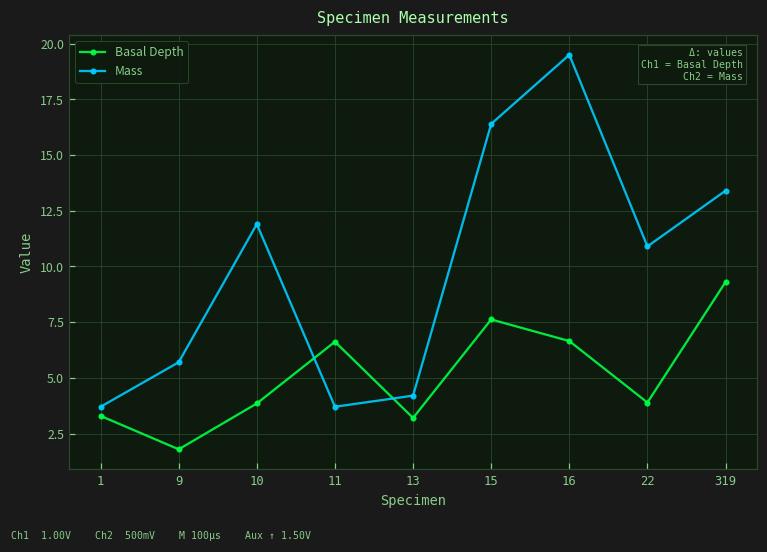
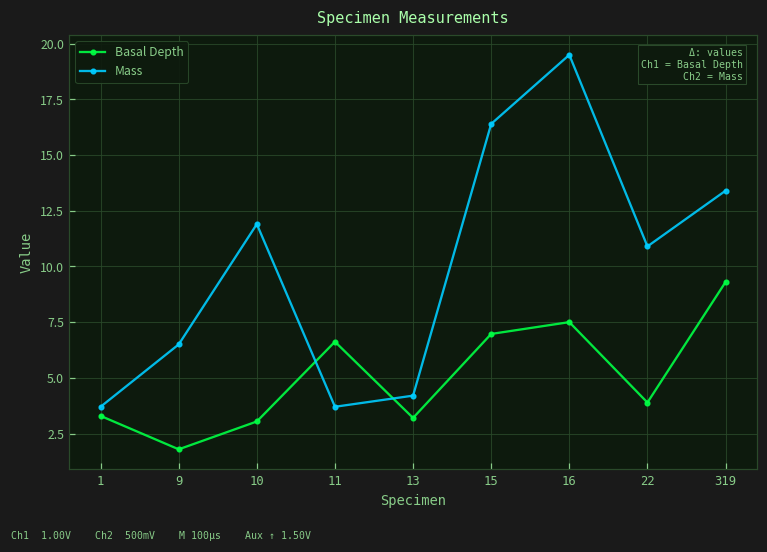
  {
    "Basal Depth": {
      "1": 3.3,
      "9": 1.8,
-     "10": 3.9,
+     "10": 3.0,
      "11": 6.6,
      "13": 3.2,
-     "15": 7.6,
-     "16": 6.7,
+     "15": 7.0,
+     "16": 7.5,
      "22": 3.9,
      "319": 9.3
    },
    "Mass": {
      "1": 3.7,
-     "9": 5.7,
+     "9": 6.5,
      "10": 11.9,
      "11": 3.7,
      "13": 4.2,
      "15": 16.4,
      "16": 19.5,
      "22": 10.9,
      "319": 13.4
    }
  }
